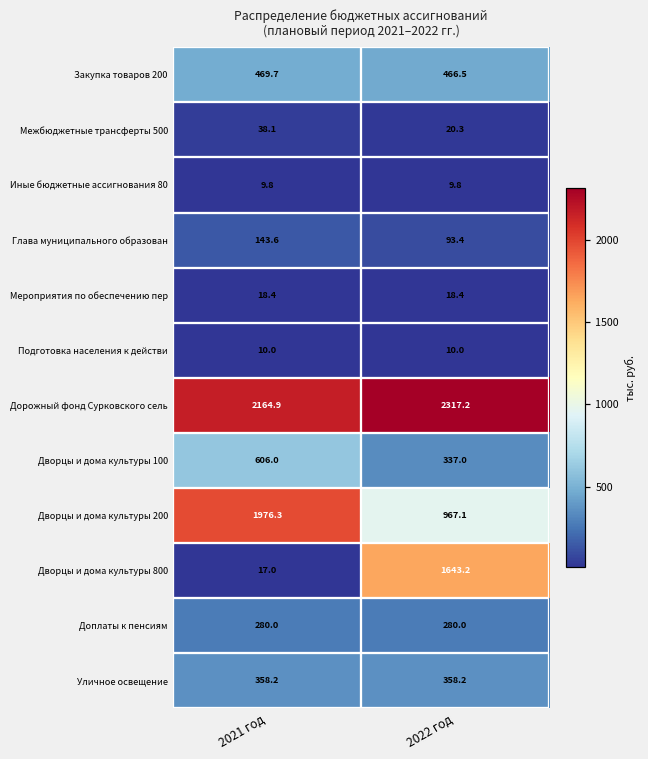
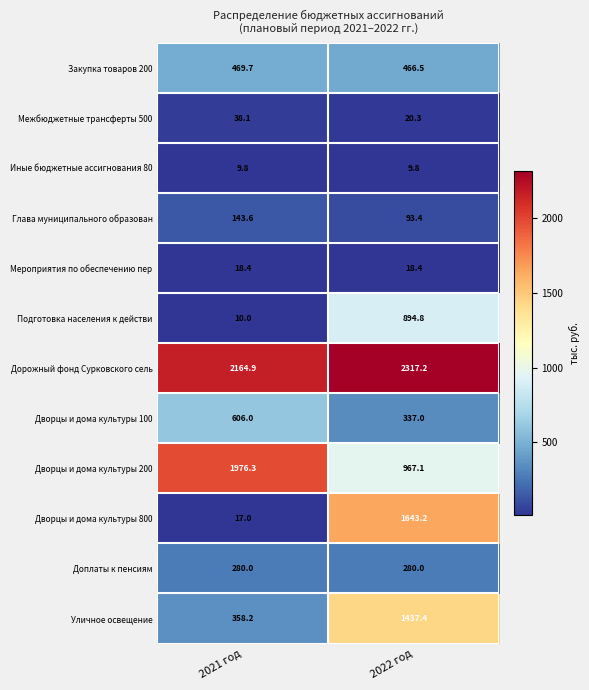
  {
    "Закупка товаров 200": {
      "2021 год": 469.7,
      "2022 год": 466.5
    },
    "Межбюджетные трансферты 500": {
      "2021 год": 38.1,
      "2022 год": 20.3
    },
    "Иные бюджетные ассигнования 80": {
      "2021 год": 9.8,
      "2022 год": 9.8
    },
    "Глава муниципального образован": {
      "2021 год": 143.6,
      "2022 год": 93.4
    },
    "Мероприятия по обеспечению пер": {
      "2021 год": 18.4,
      "2022 год": 18.4
    },
    "Подготовка населения к действи": {
      "2021 год": 10.0,
-     "2022 год": 10.0
+     "2022 год": 894.8
    },
    "Дорожный фонд Сурковского сель": {
      "2021 год": 2164.9,
      "2022 год": 2317.2
    },
    "Дворцы и дома культуры 100": {
      "2021 год": 606.0,
      "2022 год": 337.0
    },
    "Дворцы и дома культуры 200": {
      "2021 год": 1976.3,
      "2022 год": 967.1
    },
    "Дворцы и дома культуры 800": {
      "2021 год": 17.0,
      "2022 год": 1643.2
    },
    "Доплаты к пенсиям": {
      "2021 год": 280.0,
      "2022 год": 280.0
    },
    "Уличное освещение": {
      "2021 год": 358.2,
-     "2022 год": 358.2
+     "2022 год": 1437.4
    }
  }
